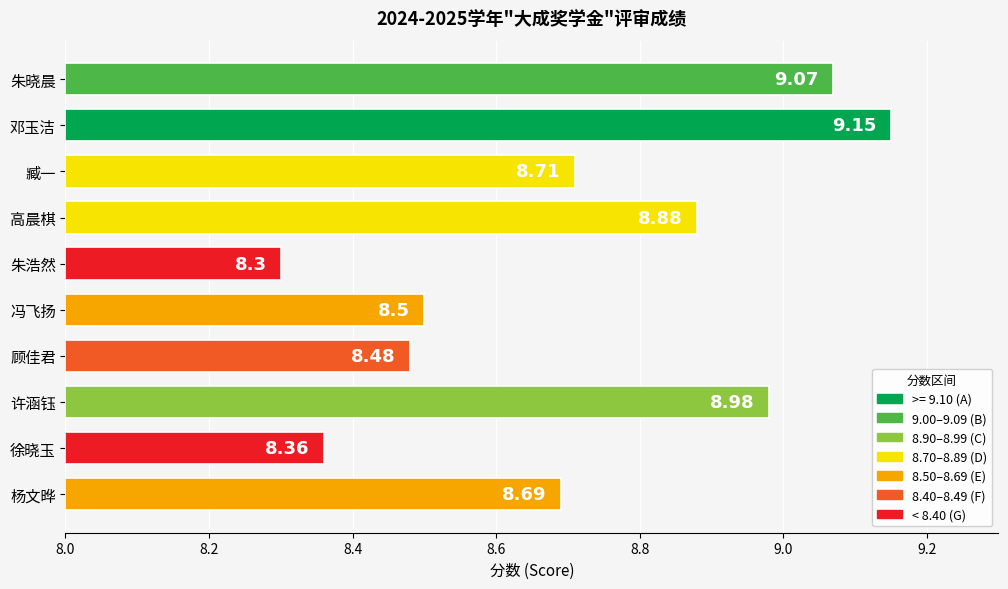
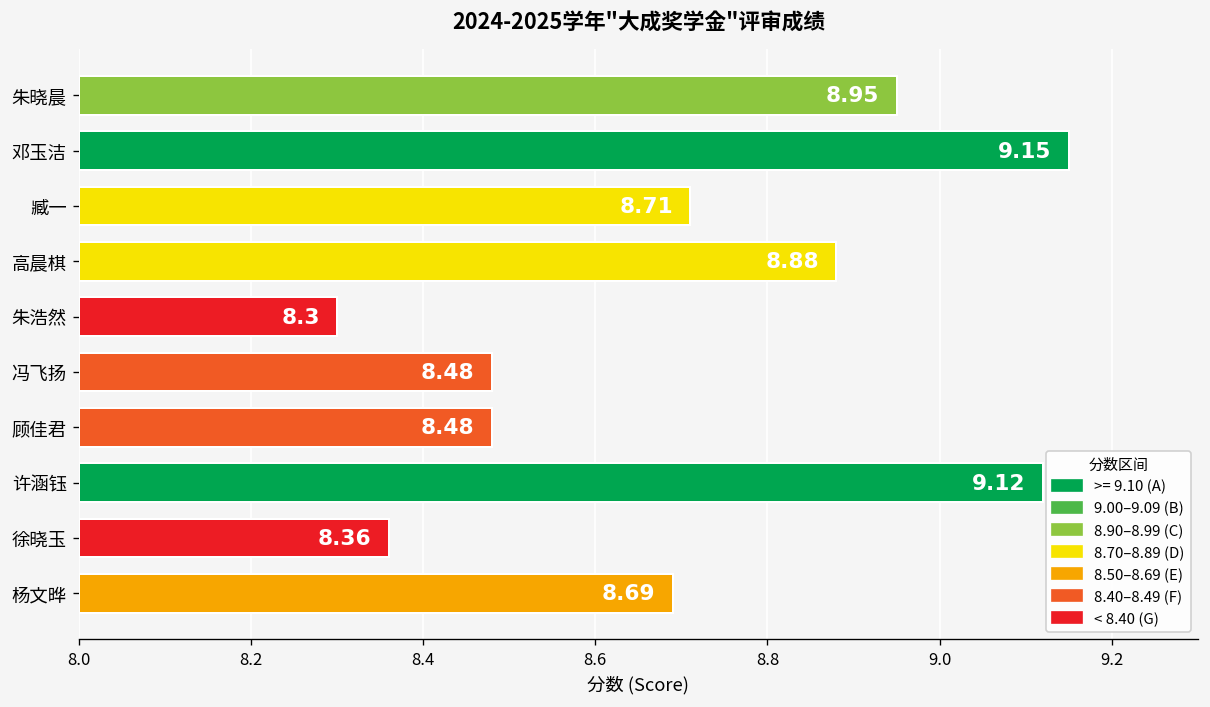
  {
-   "朱晓晨": 9.07,
-   "冯飞扬": 8.5,
-   "许涵钰": 8.98
+   "朱晓晨": 8.95,
+   "冯飞扬": 8.48,
+   "许涵钰": 9.12
  }
